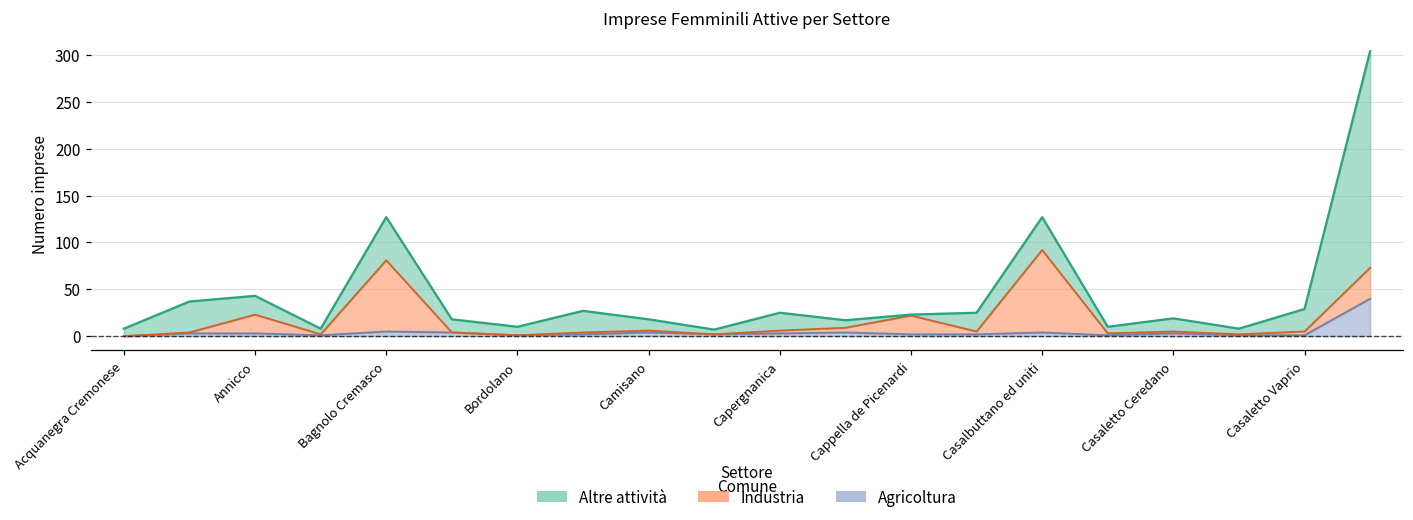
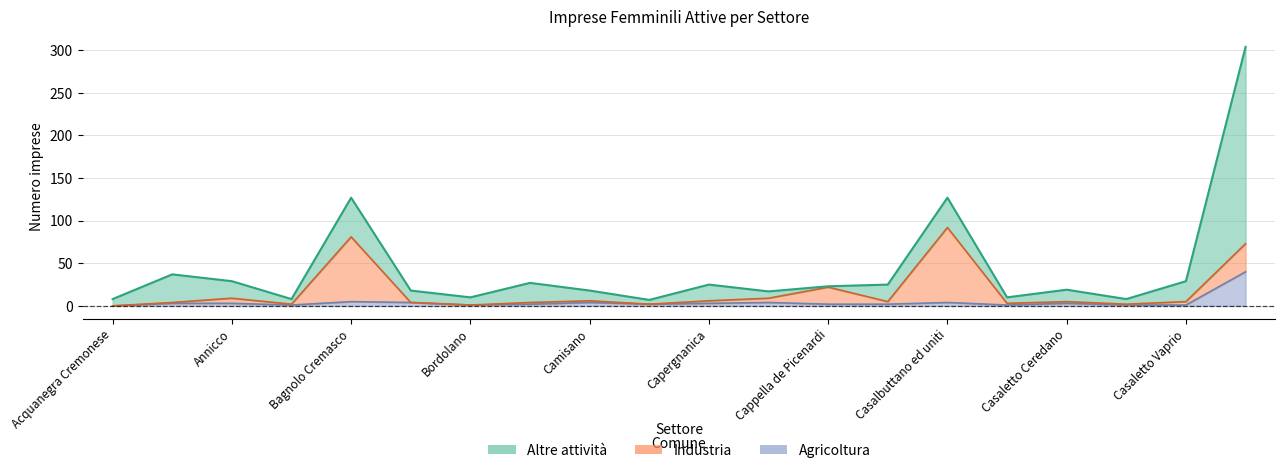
  {
    "Industria": {
-     "Annicco": 20,
+     "Annicco": 10,
      "Bagnolo Cremasco": 80,
      "Capergnanica": 0,
      "Casalbuttano ed uniti": 90,
      "Casaletto Vaprio": 0
    }
  }
